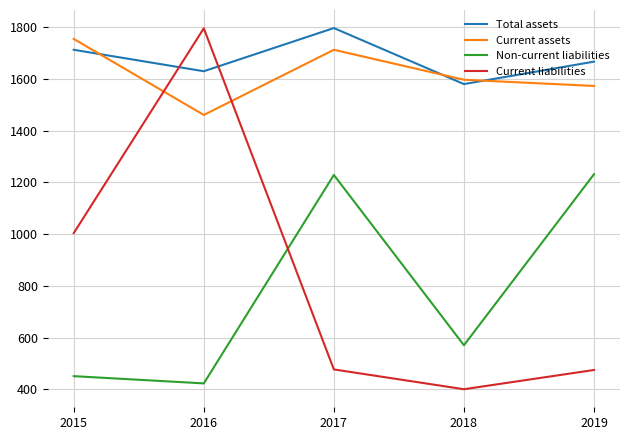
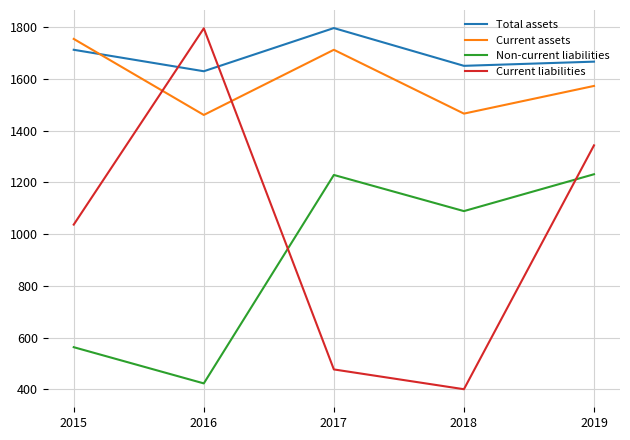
  {
    "Total assets": {
      "2015": 1710,
      "2016": 1630,
      "2017": 1800,
-     "2018": 1580,
+     "2018": 1650,
      "2019": 1670
    },
    "Current assets": {
      "2015": 1760,
      "2016": 1460,
      "2017": 1710,
-     "2018": 1600,
+     "2018": 1470,
      "2019": 1570
    },
    "Non-current liabilities": {
-     "2015": 450,
+     "2015": 560,
      "2016": 420,
      "2017": 1230,
-     "2018": 570,
+     "2018": 1090,
      "2019": 1230
    },
    "Current liabilities": {
-     "2015": 1000,
+     "2015": 1040,
      "2016": 1800,
      "2017": 480,
      "2018": 400,
-     "2019": 470
+     "2019": 1340
    }
  }
